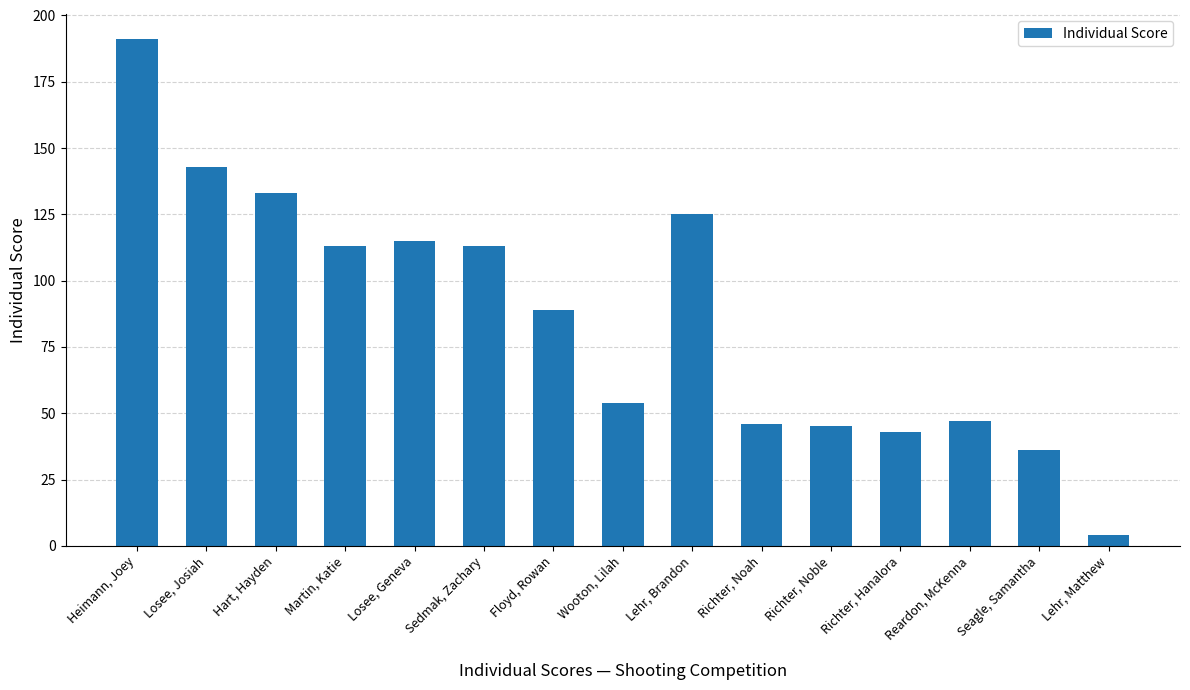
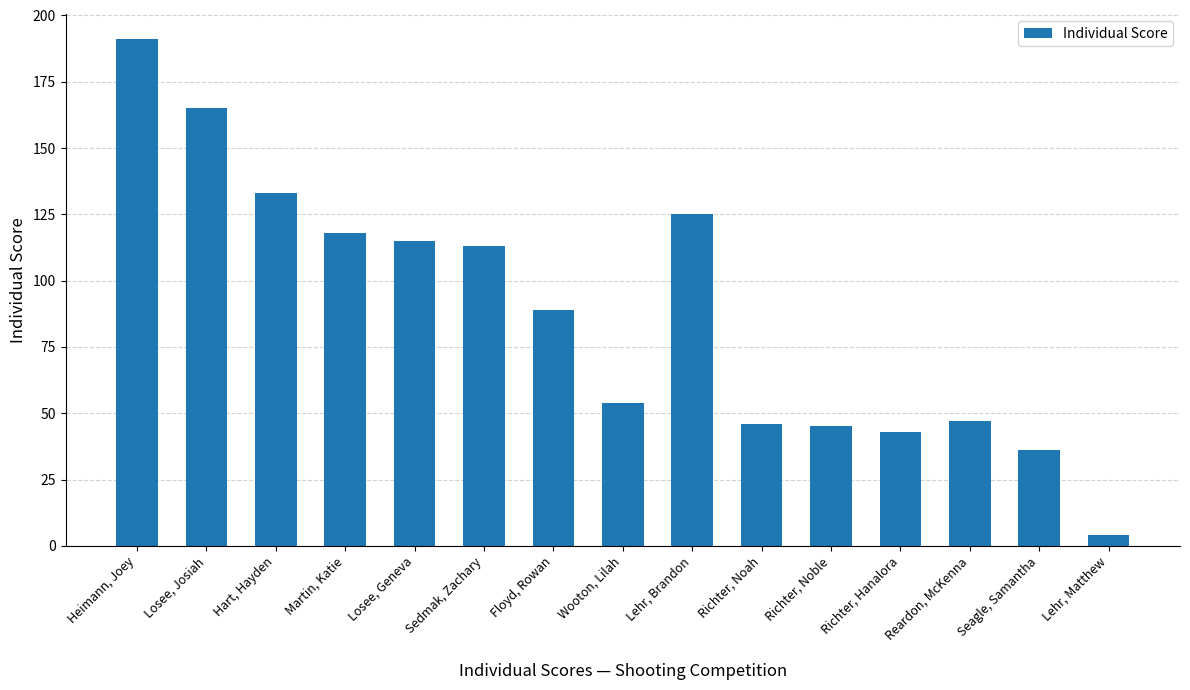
  {
    "Heimann, Joey": 191,
-   "Losee, Josiah": 143,
+   "Losee, Josiah": 165,
    "Hart, Hayden": 133,
-   "Martin, Katie": 113,
+   "Martin, Katie": 118,
    "Losee, Geneva": 115,
    "Sedmak, Zachary": 113,
    "Floyd, Rowan": 89,
    "Wooton, Lilah": 54,
    "Lehr, Brandon": 125,
    "Richter, Noah": 46,
    "Richter, Noble": 45,
    "Richter, Hanalora": 43,
    "Reardon, McKenna": 47,
    "Seagle, Samantha": 36,
    "Lehr, Matthew": 4
  }
